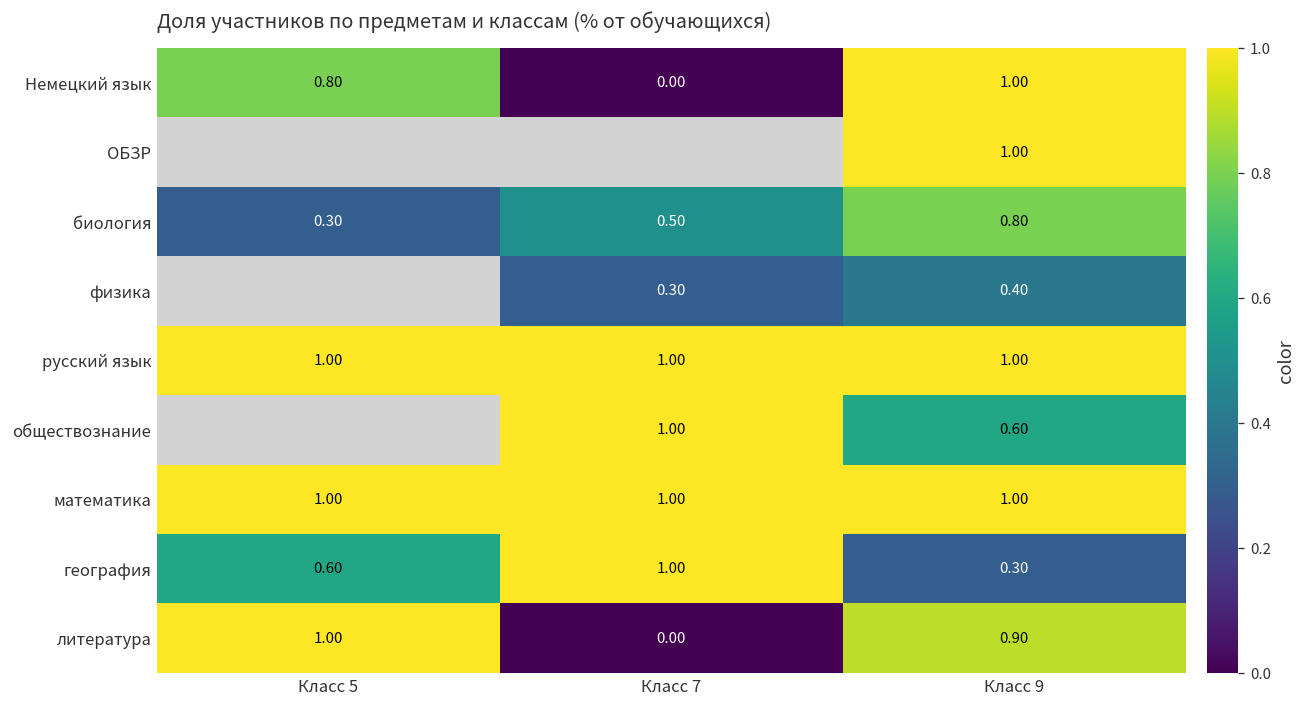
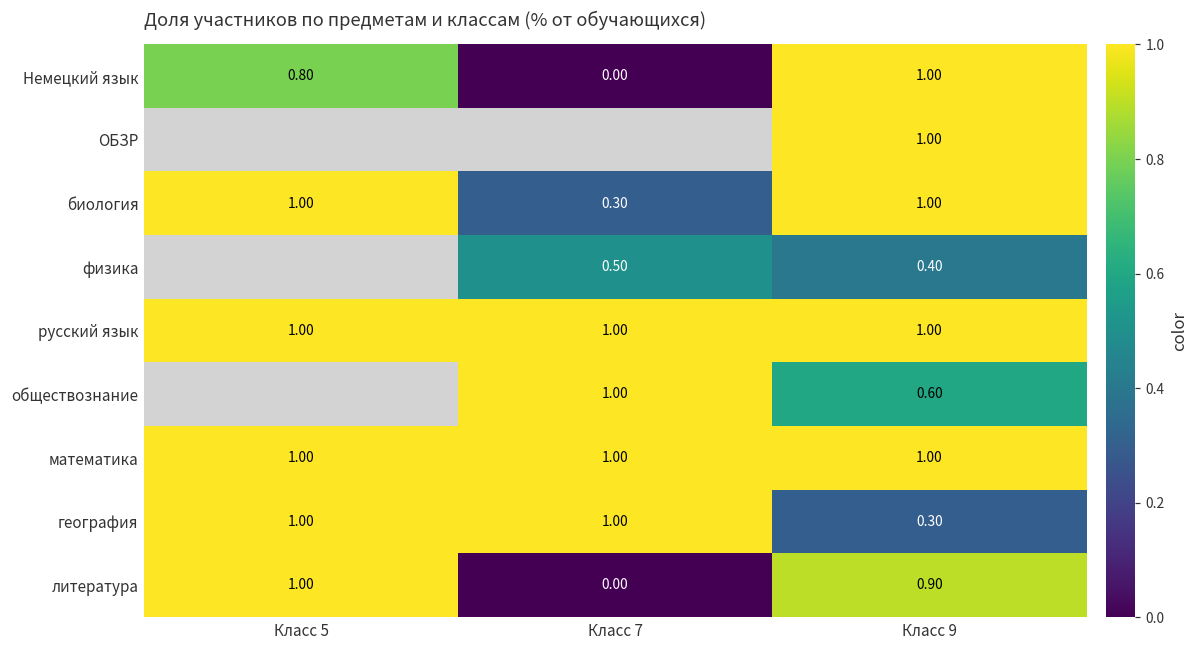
  {
    "Немецкий язык": {
      "Класс 5": 0.80,
      "Класс 7": 0.00,
      "Класс 9": 1.00
    },
    "ОБЗР": {
      "Класс 9": 1.00
    },
    "биология": {
-     "Класс 5": 0.30,
-     "Класс 7": 0.50,
-     "Класс 9": 0.80
+     "Класс 5": 1.00,
+     "Класс 7": 0.30,
+     "Класс 9": 1.00
    },
    "физика": {
-     "Класс 7": 0.30,
+     "Класс 7": 0.50,
      "Класс 9": 0.40
    },
    "русский язык": {
      "Класс 5": 1.00,
      "Класс 7": 1.00,
      "Класс 9": 1.00
    },
    "обществознание": {
      "Класс 7": 1.00,
      "Класс 9": 0.60
    },
    "математика": {
      "Класс 5": 1.00,
      "Класс 7": 1.00,
      "Класс 9": 1.00
    },
    "география": {
-     "Класс 5": 0.60,
+     "Класс 5": 1.00,
      "Класс 7": 1.00,
      "Класс 9": 0.30
    },
    "литература": {
      "Класс 5": 1.00,
      "Класс 7": 0.00,
      "Класс 9": 0.90
    }
  }
